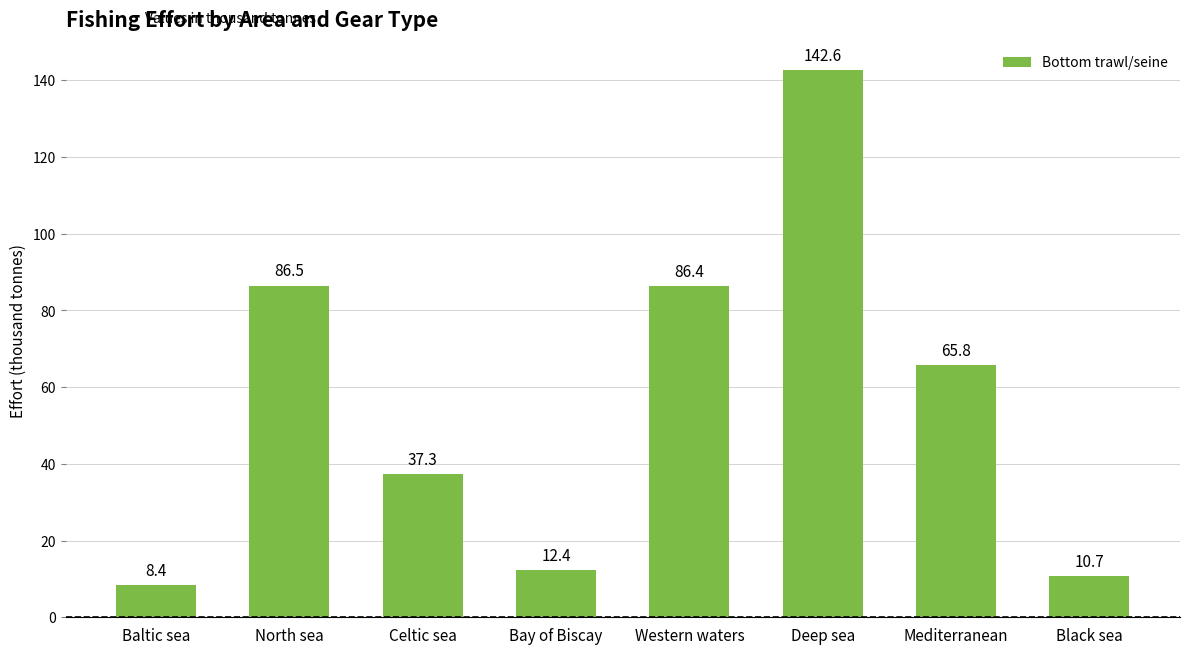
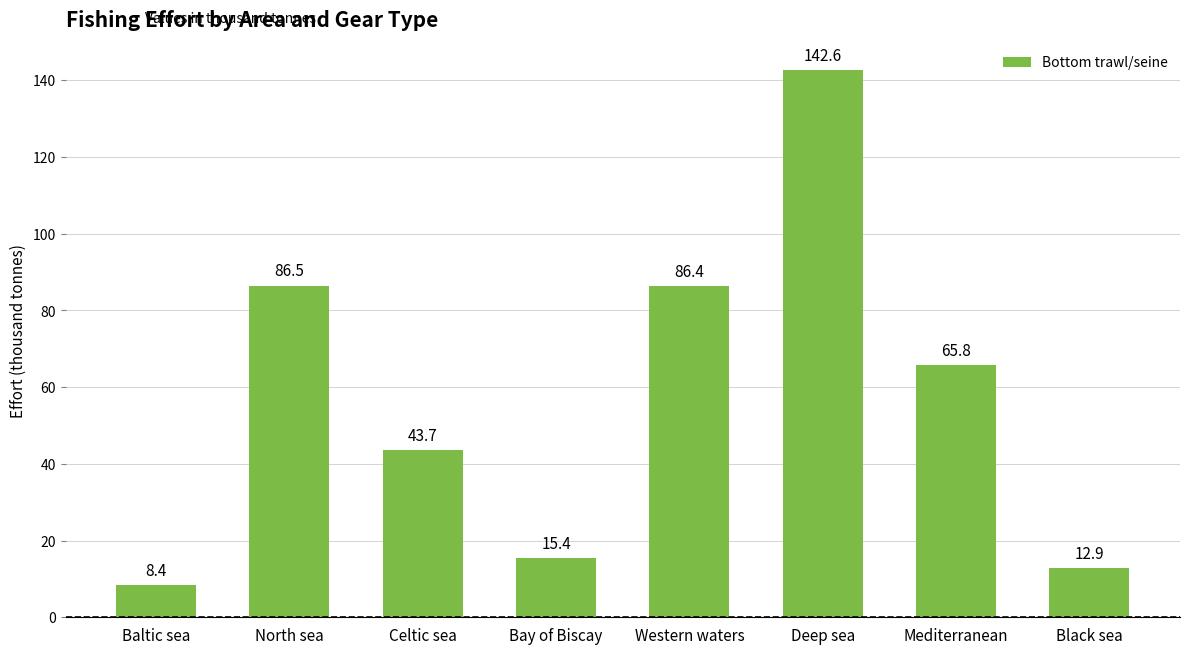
  {
    "Baltic sea": 8.4,
    "North sea": 86.5,
-   "Celtic sea": 37.3,
-   "Bay of Biscay": 12.4,
+   "Celtic sea": 43.7,
+   "Bay of Biscay": 15.4,
    "Western waters": 86.4,
    "Deep sea": 142.6,
    "Mediterranean": 65.8,
-   "Black sea": 10.7
+   "Black sea": 12.9
  }
